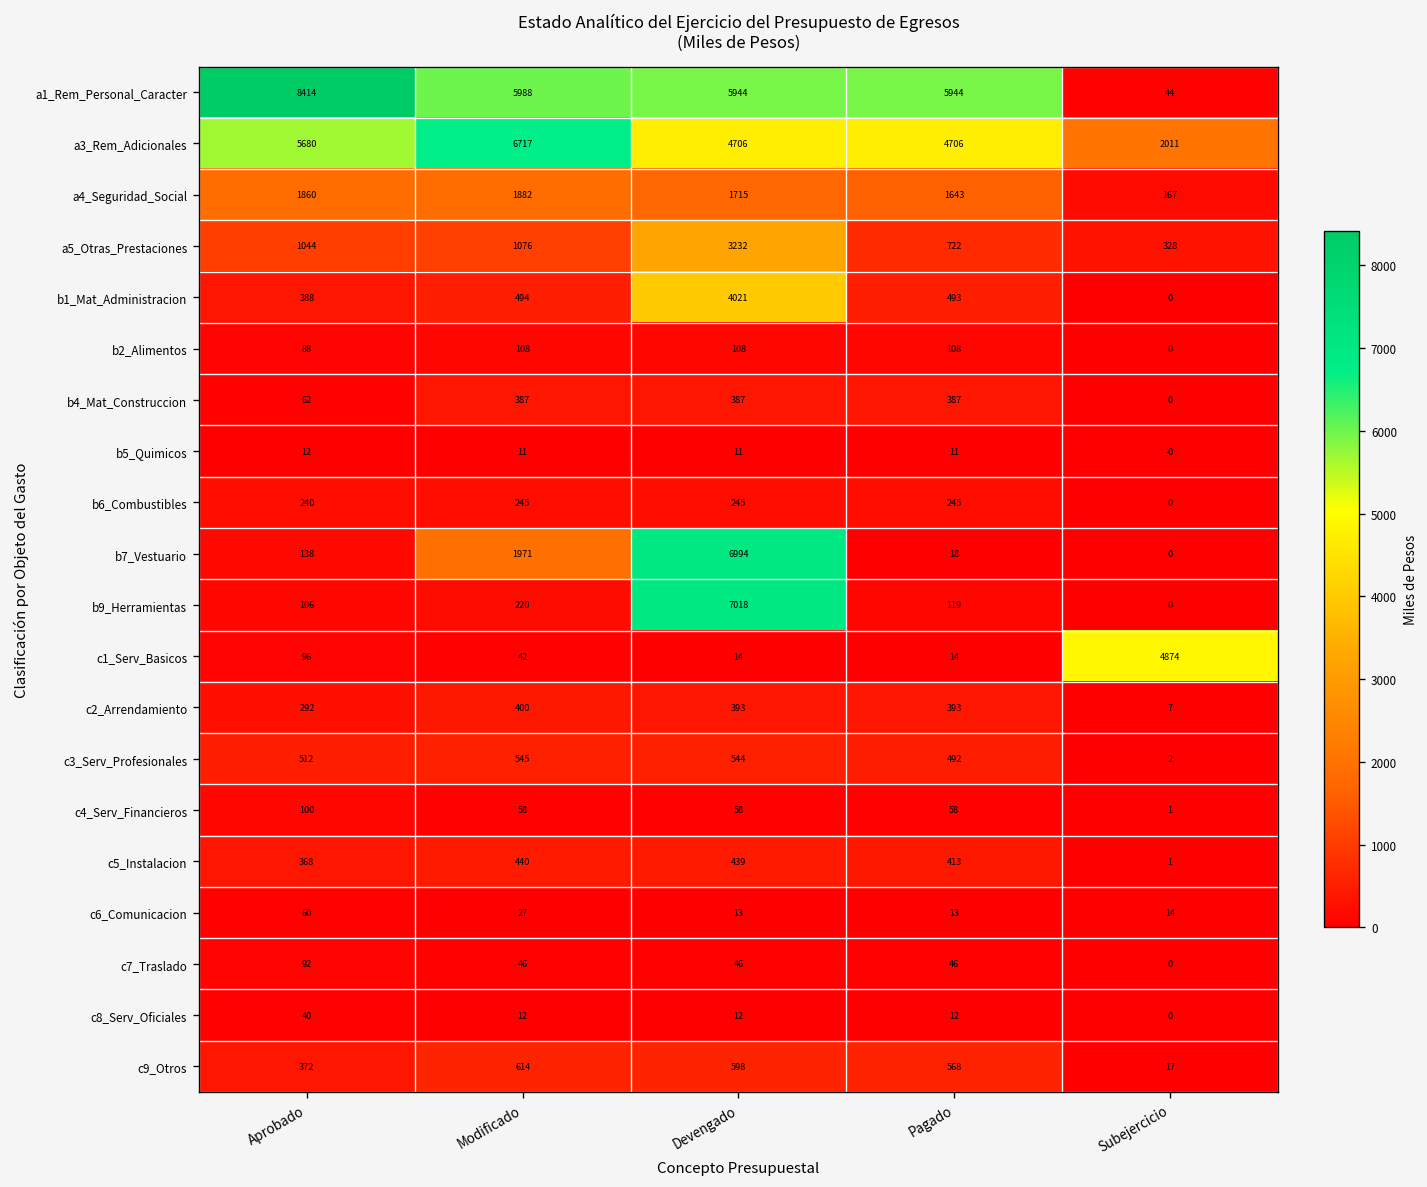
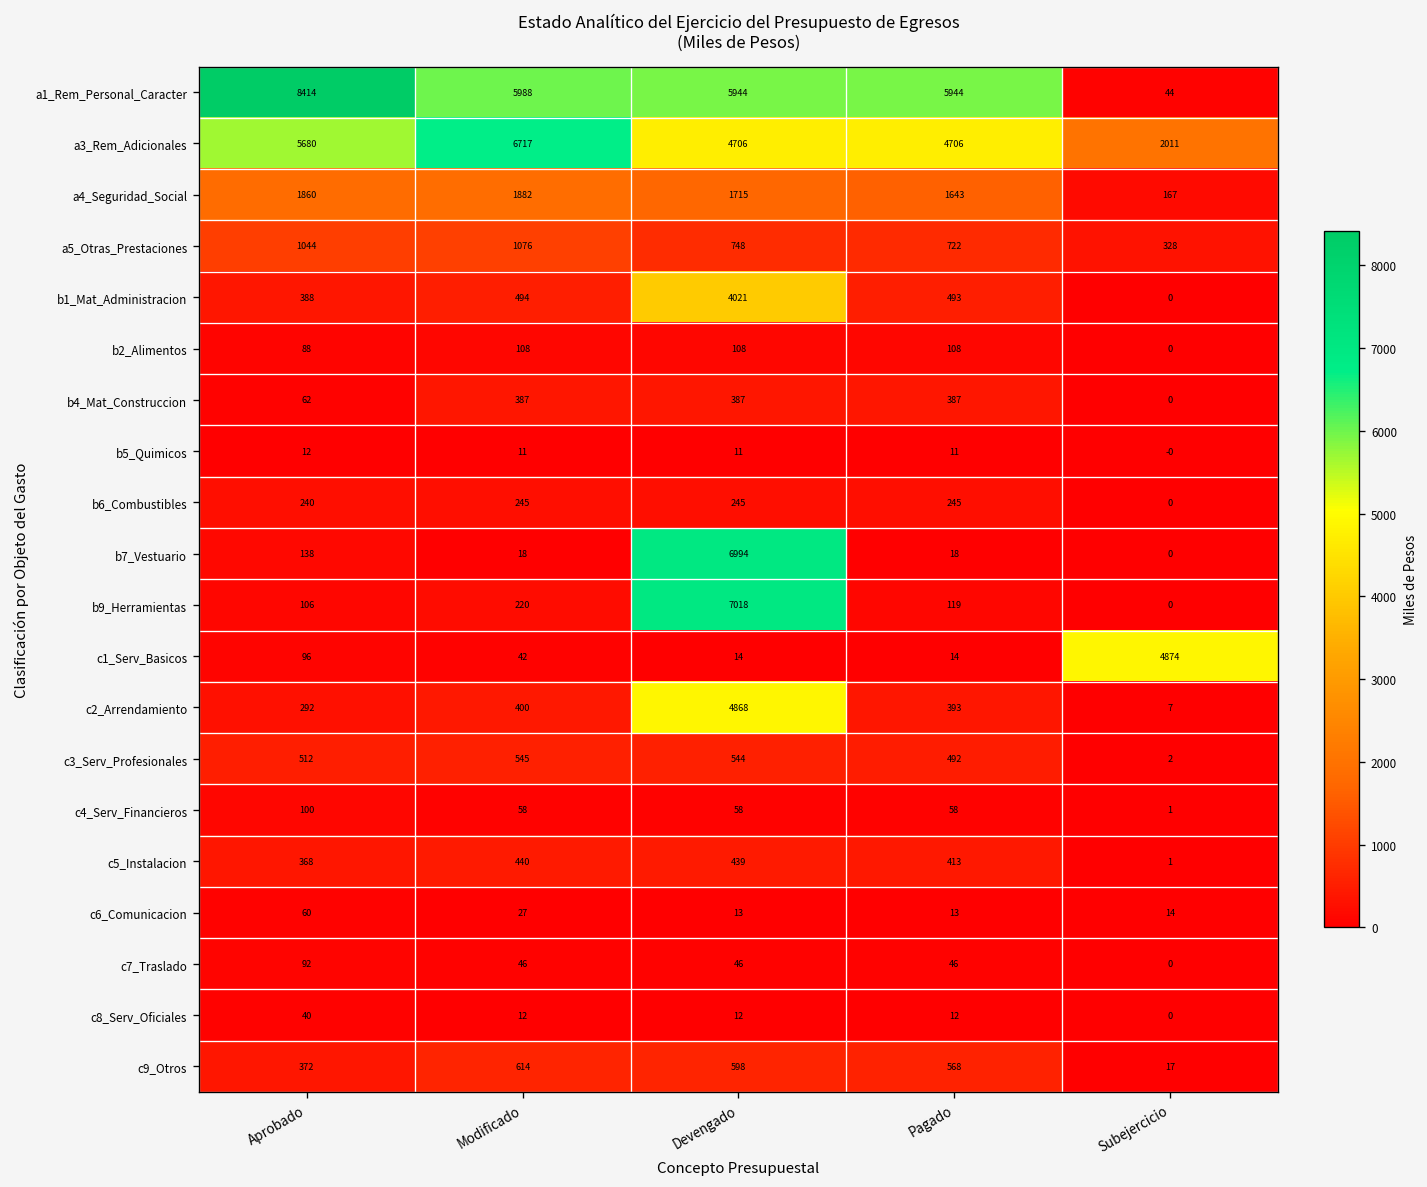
  {
    "a1_Rem_Personal_Caracter": {
      "Aprobado": 8414,
      "Modificado": 5988,
      "Devengado": 5944,
      "Pagado": 5944,
      "Subejercicio": 44
    },
    "a3_Rem_Adicionales": {
      "Aprobado": 5680,
      "Modificado": 6717,
      "Devengado": 4706,
      "Pagado": 4706,
      "Subejercicio": 2011
    },
    "a4_Seguridad_Social": {
      "Aprobado": 1860,
      "Modificado": 1882,
      "Devengado": 1715,
      "Pagado": 1643,
      "Subejercicio": 167
    },
    "a5_Otras_Prestaciones": {
      "Aprobado": 1044,
      "Modificado": 1076,
-     "Devengado": 3232,
+     "Devengado": 748,
      "Pagado": 722,
      "Subejercicio": 328
    },
    "b1_Mat_Administracion": {
      "Aprobado": 388,
      "Modificado": 494,
      "Devengado": 4021,
      "Pagado": 493,
      "Subejercicio": 0
    },
    "b2_Alimentos": {
      "Aprobado": 88,
      "Modificado": 108,
      "Devengado": 108,
      "Pagado": 108,
      "Subejercicio": 0
    },
    "b4_Mat_Construccion": {
      "Aprobado": 62,
      "Modificado": 387,
      "Devengado": 387,
      "Pagado": 387,
      "Subejercicio": 0
    },
    "b5_Quimicos": {
      "Aprobado": 12,
      "Modificado": 11,
      "Devengado": 11,
      "Pagado": 11,
      "Subejercicio": -0
    },
    "b6_Combustibles": {
      "Aprobado": 240,
      "Modificado": 245,
      "Devengado": 245,
      "Pagado": 245,
      "Subejercicio": 0
    },
    "b7_Vestuario": {
      "Aprobado": 138,
-     "Modificado": 1971,
+     "Modificado": 18,
      "Devengado": 6994,
      "Pagado": 18,
      "Subejercicio": 0
    },
    "b9_Herramientas": {
      "Aprobado": 106,
      "Modificado": 220,
      "Devengado": 7018,
      "Pagado": 119,
      "Subejercicio": 0
    },
    "c1_Serv_Basicos": {
      "Aprobado": 96,
      "Modificado": 42,
      "Devengado": 14,
      "Pagado": 14,
      "Subejercicio": 4874
    },
    "c2_Arrendamiento": {
      "Aprobado": 292,
      "Modificado": 400,
-     "Devengado": 393,
+     "Devengado": 4868,
      "Pagado": 393,
      "Subejercicio": 7
    },
    "c3_Serv_Profesionales": {
      "Aprobado": 512,
      "Modificado": 545,
      "Devengado": 544,
      "Pagado": 492,
      "Subejercicio": 2
    },
    "c4_Serv_Financieros": {
      "Aprobado": 100,
      "Modificado": 58,
      "Devengado": 58,
      "Pagado": 58,
      "Subejercicio": 1
    },
    "c5_Instalacion": {
      "Aprobado": 368,
      "Modificado": 440,
      "Devengado": 439,
      "Pagado": 413,
      "Subejercicio": 1
    },
    "c6_Comunicacion": {
      "Aprobado": 60,
      "Modificado": 27,
      "Devengado": 13,
      "Pagado": 13,
      "Subejercicio": 14
    },
    "c7_Traslado": {
      "Aprobado": 92,
      "Modificado": 46,
      "Devengado": 46,
      "Pagado": 46,
      "Subejercicio": 0
    },
    "c8_Serv_Oficiales": {
      "Aprobado": 40,
      "Modificado": 12,
      "Devengado": 12,
      "Pagado": 12,
      "Subejercicio": 0
    },
    "c9_Otros": {
      "Aprobado": 372,
      "Modificado": 614,
      "Devengado": 598,
      "Pagado": 568,
      "Subejercicio": 17
    }
  }
